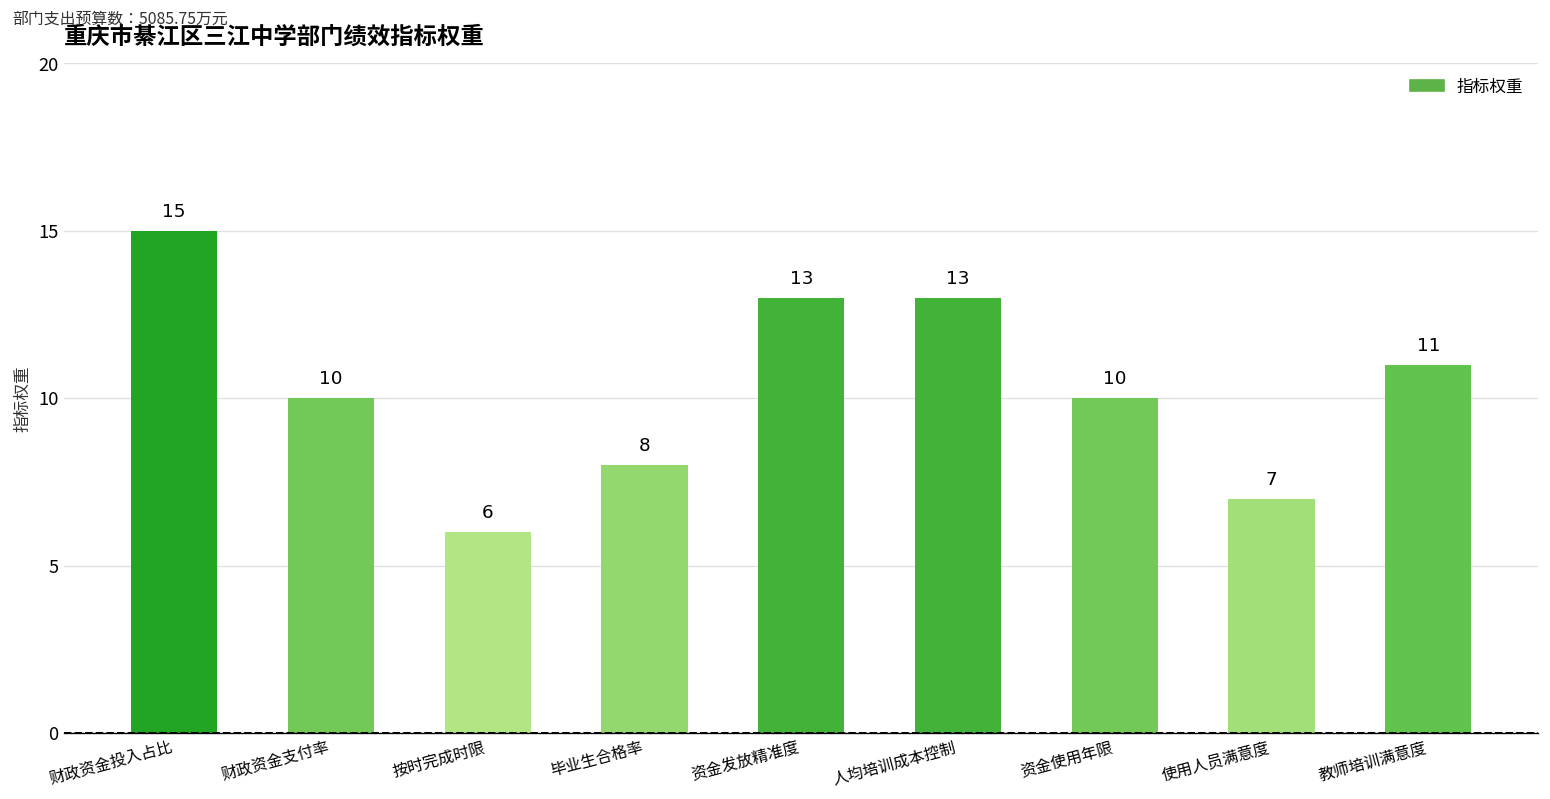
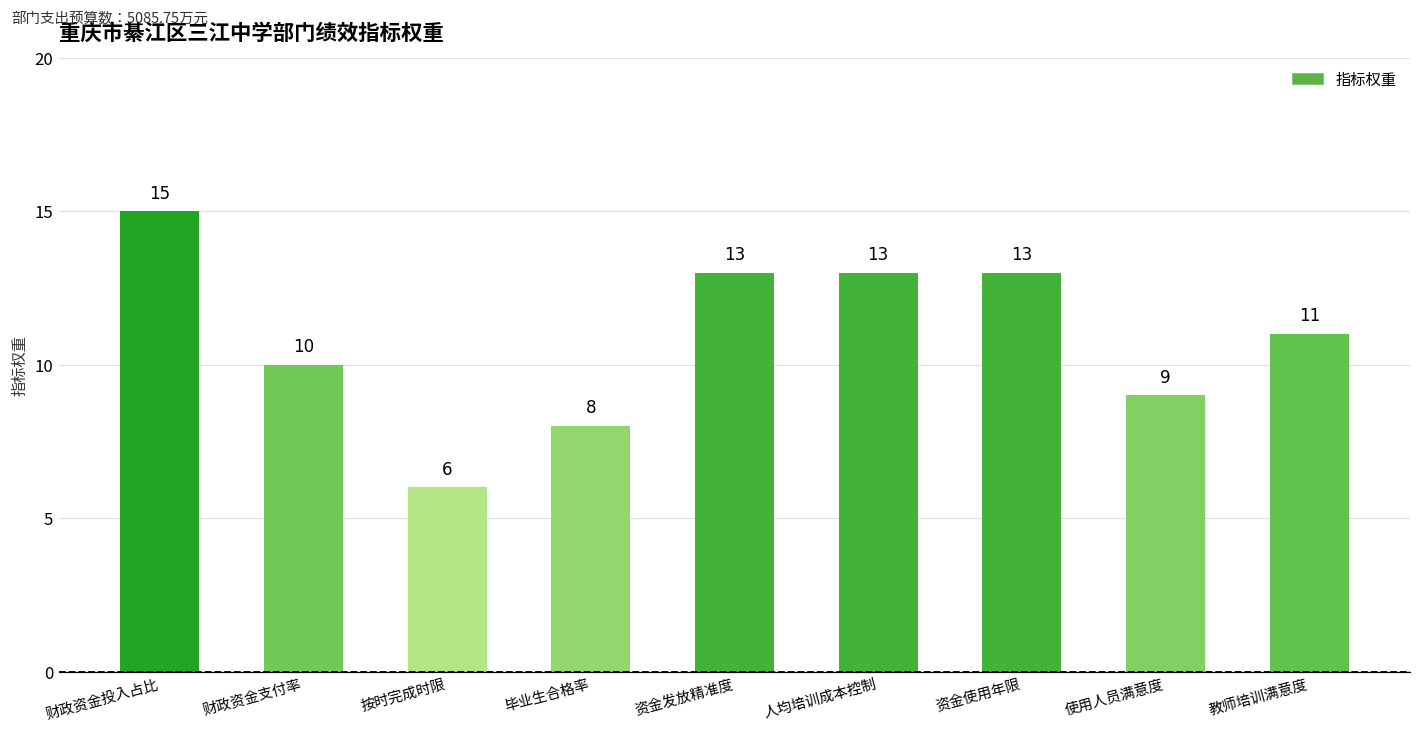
  {
    "财政资金投入占比": 15,
    "财政资金支付率": 10,
    "按时完成时限": 6,
    "毕业生合格率": 8,
    "资金发放精准度": 13,
    "人均培训成本控制": 13,
-   "资金使用年限": 10,
-   "使用人员满意度": 7,
+   "资金使用年限": 13,
+   "使用人员满意度": 9,
    "教师培训满意度": 11
  }
